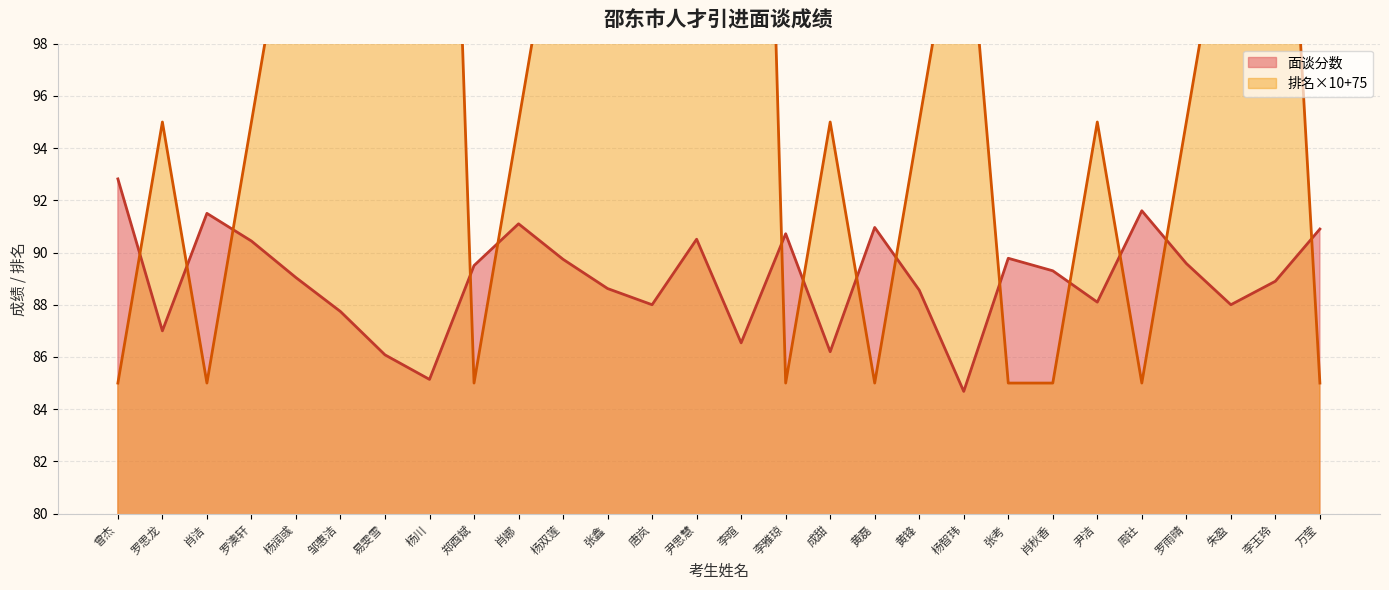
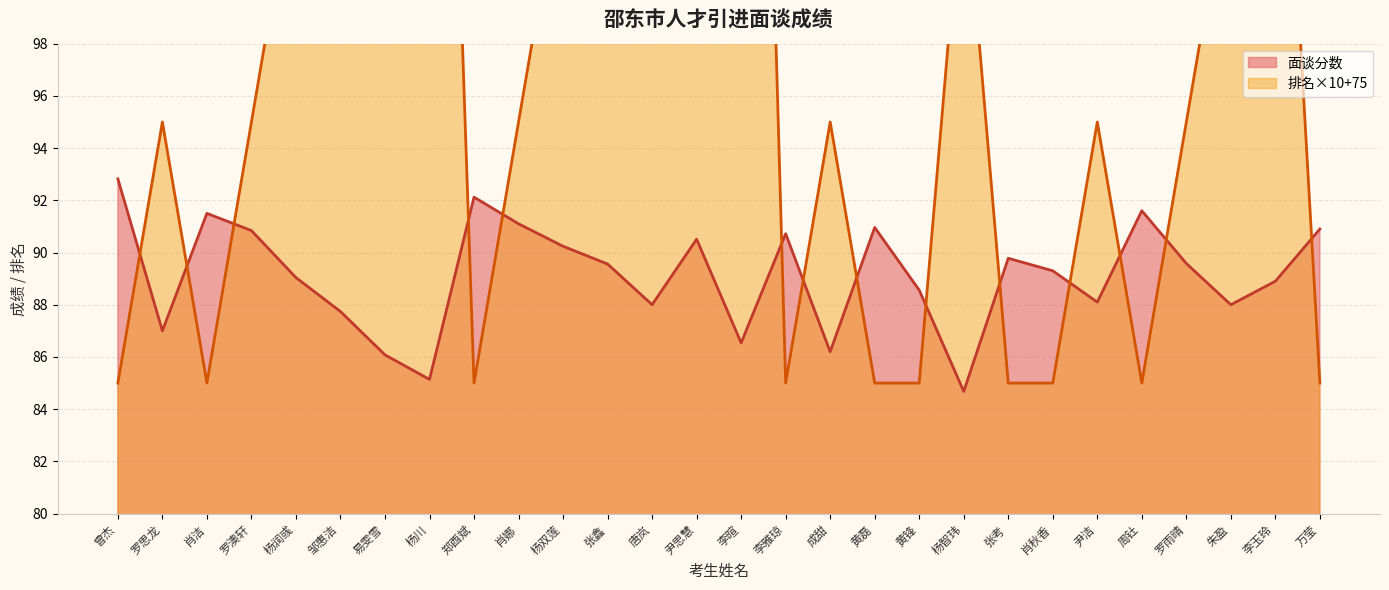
  {
    "面谈分数": {
      "曾杰": 92.8,
      "罗思龙": 87.0,
      "肖洁": 91.5,
-     "罗澳轩": 90.4,
+     "罗澳轩": 90.8,
      "杨润彧": 89.0,
      "邹惠洁": 87.7,
      "易雯雪": 86.1,
      "杨川": 85.1,
-     "郑酉斌": 89.5,
+     "郑酉斌": 92.1,
      "肖娜": 91.1,
-     "杨双莲": 89.7,
-     "张鑫": 88.6,
+     "杨双莲": 90.2,
+     "张鑫": 89.6,
      "唐岚": 88.0,
      "尹思慧": 90.5,
      "李暄": 86.5,
      "李雅琼": 90.7,
      "成甜": 86.2,
      "黄磊": 91.0,
      "黄锋": 88.6,
      "杨智玮": 84.7,
      "张考": 89.8,
      "肖秋香": 89.3,
      "尹洁": 88.1,
      "周钍": 91.6,
      "罗雨晴": 89.6,
      "朱盈": 88.0,
      "李玉玲": 88.9,
      "万莹": 90.9
    },
    "排名×10+75": {
      "曾杰": 85.0,
      "罗思龙": 95.0,
      "肖洁": 85.0,
      "罗澳轩": 95.0,
      "郑酉斌": 85.0,
      "肖娜": 95.0,
      "李雅琼": 85.0,
      "成甜": 95.0,
      "黄磊": 85.0,
-     "黄锋": 95.0,
+     "黄锋": 85.0,
      "张考": 85.0,
      "肖秋香": 85.0,
      "尹洁": 95.0,
      "周钍": 85.0,
      "罗雨晴": 95.0,
      "万莹": 85.0
    }
  }
